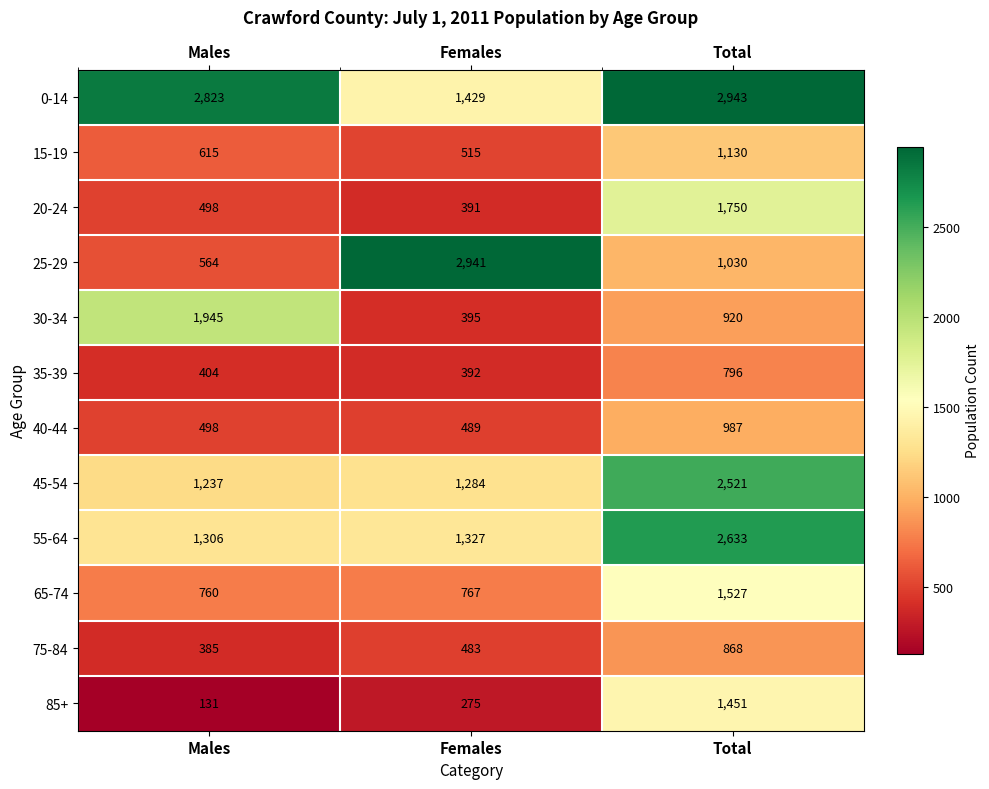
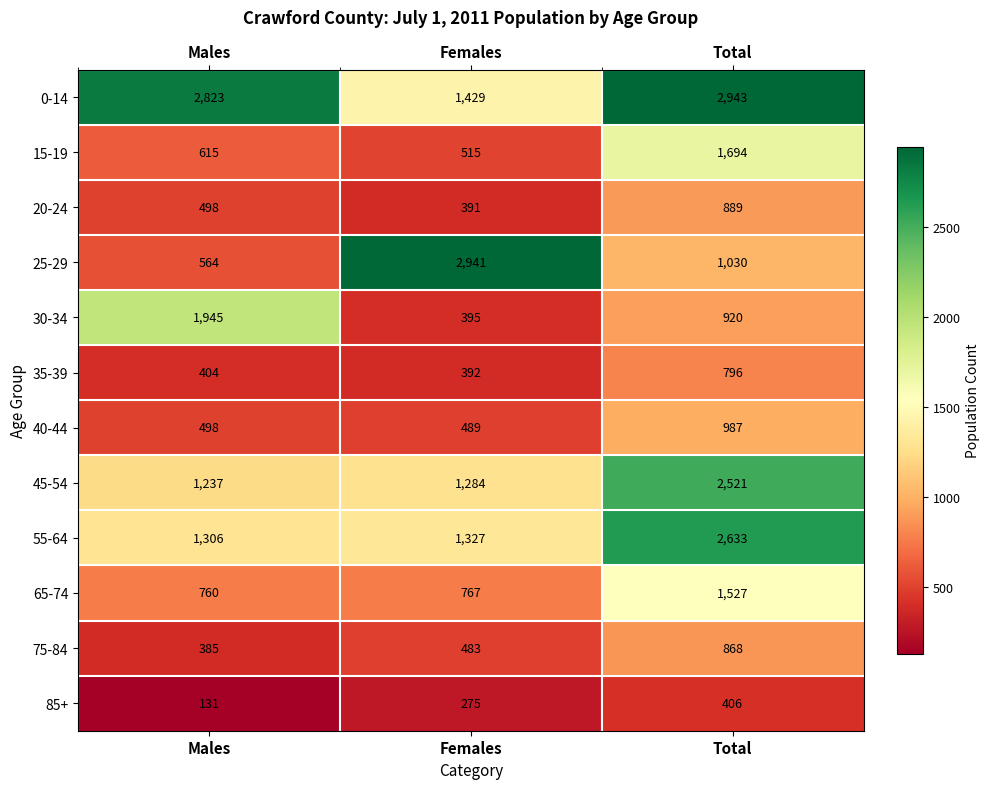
  {
    "0-14": {
      "Males": "2,823",
      "Females": "1,429",
      "Total": "2,943"
    },
    "15-19": {
      "Males": "615",
      "Females": "515",
-     "Total": "1,130"
+     "Total": "1,694"
    },
    "20-24": {
      "Males": "498",
      "Females": "391",
-     "Total": "1,750"
+     "Total": "889"
    },
    "25-29": {
      "Males": "564",
      "Females": "2,941",
      "Total": "1,030"
    },
    "30-34": {
      "Males": "1,945",
      "Females": "395",
      "Total": "920"
    },
    "35-39": {
      "Males": "404",
      "Females": "392",
      "Total": "796"
    },
    "40-44": {
      "Males": "498",
      "Females": "489",
      "Total": "987"
    },
    "45-54": {
      "Males": "1,237",
      "Females": "1,284",
      "Total": "2,521"
    },
    "55-64": {
      "Males": "1,306",
      "Females": "1,327",
      "Total": "2,633"
    },
    "65-74": {
      "Males": "760",
      "Females": "767",
      "Total": "1,527"
    },
    "75-84": {
      "Males": "385",
      "Females": "483",
      "Total": "868"
    },
    "85+": {
      "Males": "131",
      "Females": "275",
-     "Total": "1,451"
+     "Total": "406"
    }
  }
